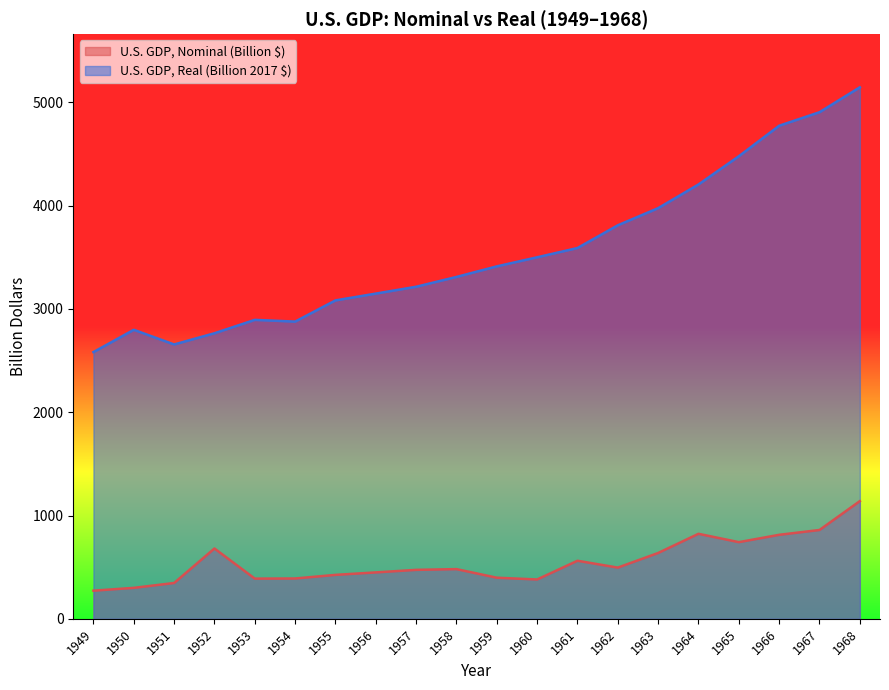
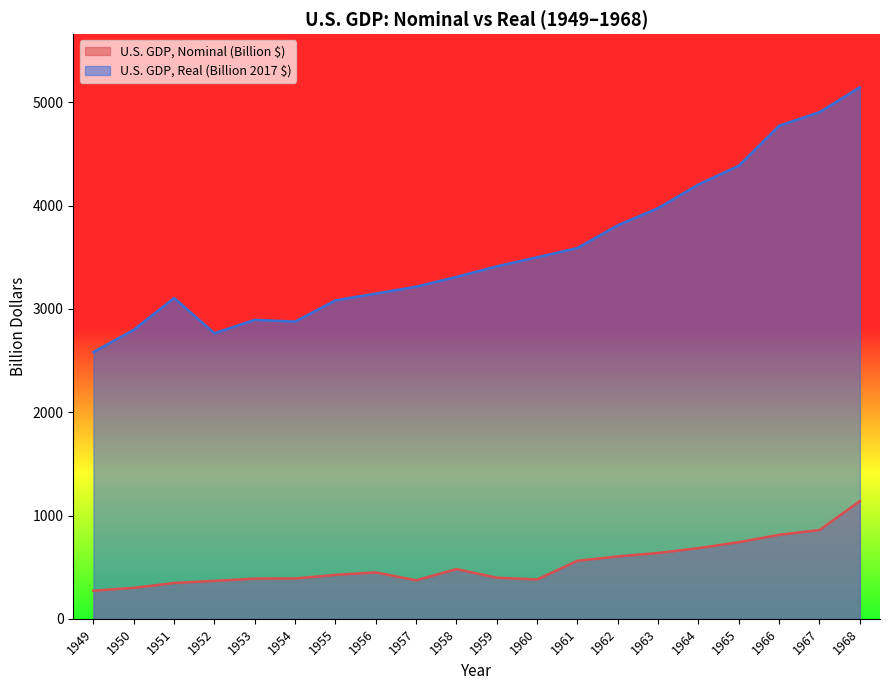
  {
    "U.S. GDP, Nominal (Billion $)": {
      "1949": 270,
      "1950": 300,
      "1951": 350,
-     "1952": 680,
+     "1952": 370,
      "1953": 390,
      "1954": 390,
      "1955": 430,
      "1956": 450,
-     "1957": 470,
+     "1957": 370,
      "1958": 480,
      "1959": 400,
      "1960": 380,
      "1961": 560,
-     "1962": 500,
+     "1962": 600,
      "1963": 640,
-     "1964": 820,
+     "1964": 680,
      "1965": 740,
      "1966": 810,
      "1967": 860,
      "1968": 1140
    },
    "U.S. GDP, Real (Billion 2017 $)": {
      "1949": 2580,
      "1950": 2800,
-     "1951": 2660,
+     "1951": 3110,
      "1952": 2760,
      "1953": 2890,
      "1954": 2880,
      "1955": 3080,
      "1956": 3150,
      "1957": 3220,
      "1958": 3310,
      "1959": 3410,
      "1960": 3500,
      "1961": 3590,
      "1962": 3810,
      "1963": 3980,
      "1964": 4210,
-     "1965": 4480,
+     "1965": 4390,
      "1966": 4770,
      "1967": 4900,
      "1968": 5150
    }
  }
